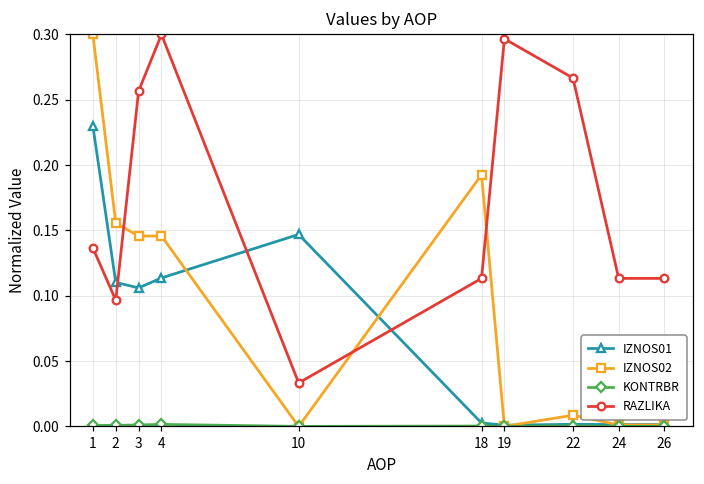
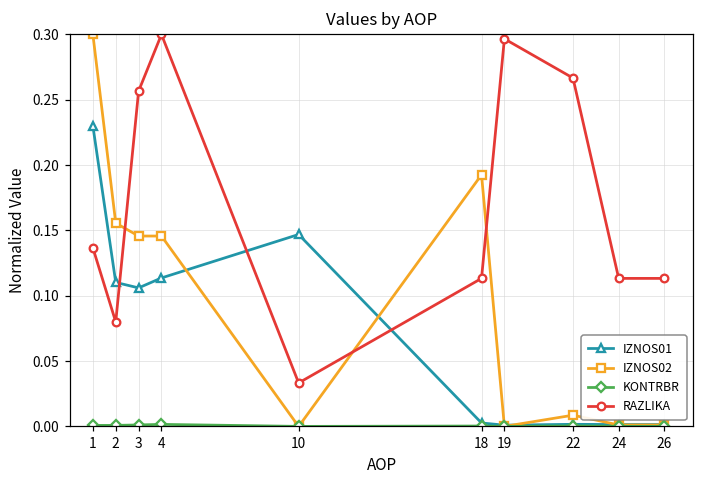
  {
    "IZNOS01": {
      "1": 0.230,
      "2": 0.110,
      "3": 0.106,
      "4": 0.114,
      "10": 0.147,
      "18": 0.003
    },
    "IZNOS02": {
      "1": 0.300,
      "2": 0.156,
      "3": 0.146,
      "4": 0.146,
      "18": 0.193,
      "22": 0.009
    },
    "KONTRBR": {
      "1": 0.001,
      "2": 0.001,
      "3": 0.001,
      "4": 0.002,
      "18": 0.000
    },
    "RAZLIKA": {
      "1": 0.137,
-     "2": 0.097,
+     "2": 0.080,
      "3": 0.257,
      "4": 0.300,
      "10": 0.033,
      "18": 0.113,
      "19": 0.297,
      "22": 0.267,
      "24": 0.113,
      "26": 0.113
    }
  }
